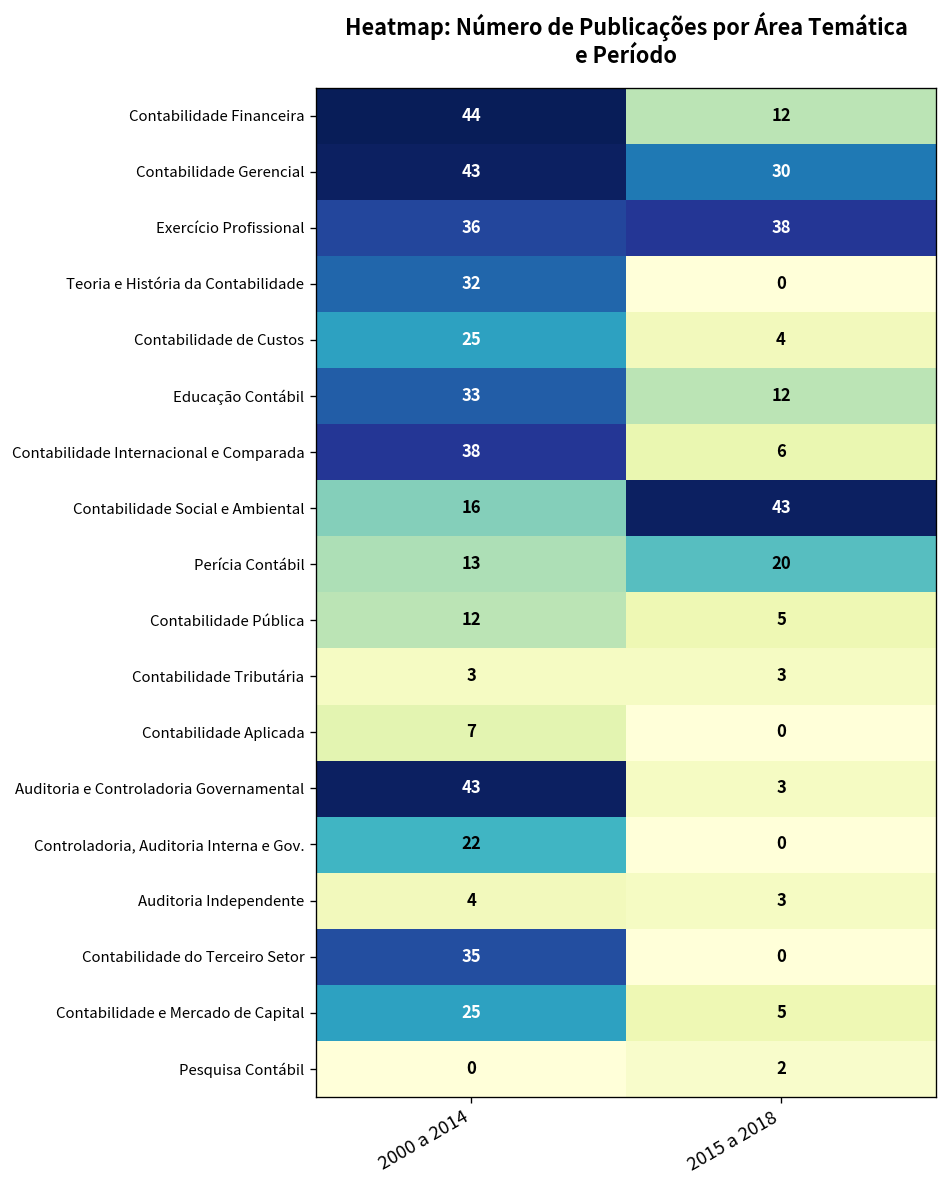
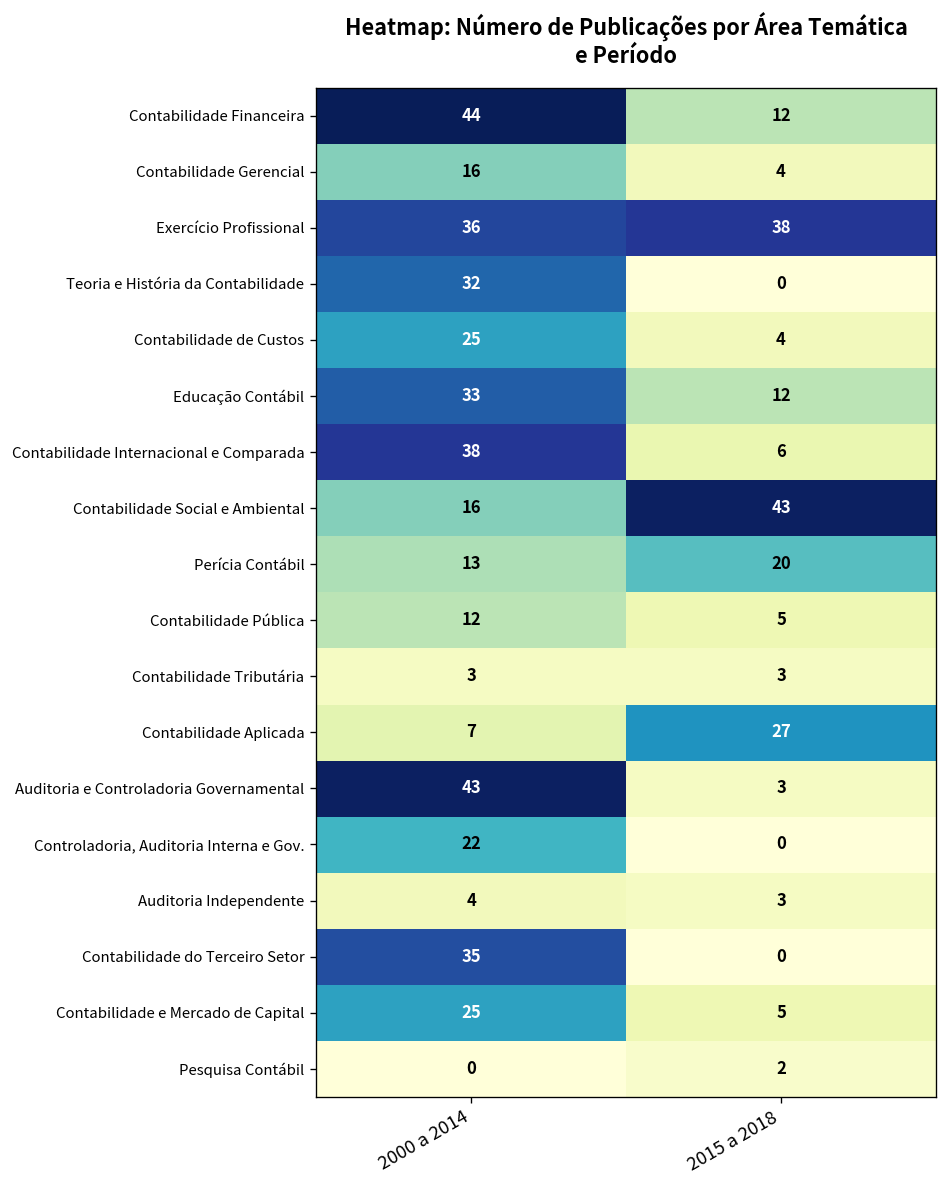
  {
    "Contabilidade Financeira": {
      "2000 a 2014": 44,
      "2015 a 2018": 12
    },
    "Contabilidade Gerencial": {
-     "2000 a 2014": 43,
-     "2015 a 2018": 30
+     "2000 a 2014": 16,
+     "2015 a 2018": 4
    },
    "Exercício Profissional": {
      "2000 a 2014": 36,
      "2015 a 2018": 38
    },
    "Teoria e História da Contabilidade": {
      "2000 a 2014": 32,
      "2015 a 2018": 0
    },
    "Contabilidade de Custos": {
      "2000 a 2014": 25,
      "2015 a 2018": 4
    },
    "Educação Contábil": {
      "2000 a 2014": 33,
      "2015 a 2018": 12
    },
    "Contabilidade Internacional e Comparada": {
      "2000 a 2014": 38,
      "2015 a 2018": 6
    },
    "Contabilidade Social e Ambiental": {
      "2000 a 2014": 16,
      "2015 a 2018": 43
    },
    "Perícia Contábil": {
      "2000 a 2014": 13,
      "2015 a 2018": 20
    },
    "Contabilidade Pública": {
      "2000 a 2014": 12,
      "2015 a 2018": 5
    },
    "Contabilidade Tributária": {
      "2000 a 2014": 3,
      "2015 a 2018": 3
    },
    "Contabilidade Aplicada": {
      "2000 a 2014": 7,
-     "2015 a 2018": 0
+     "2015 a 2018": 27
    },
    "Auditoria e Controladoria Governamental": {
      "2000 a 2014": 43,
      "2015 a 2018": 3
    },
    "Controladoria, Auditoria Interna e Gov.": {
      "2000 a 2014": 22,
      "2015 a 2018": 0
    },
    "Auditoria Independente": {
      "2000 a 2014": 4,
      "2015 a 2018": 3
    },
    "Contabilidade do Terceiro Setor": {
      "2000 a 2014": 35,
      "2015 a 2018": 0
    },
    "Contabilidade e Mercado de Capital": {
      "2000 a 2014": 25,
      "2015 a 2018": 5
    },
    "Pesquisa Contábil": {
      "2000 a 2014": 0,
      "2015 a 2018": 2
    }
  }
